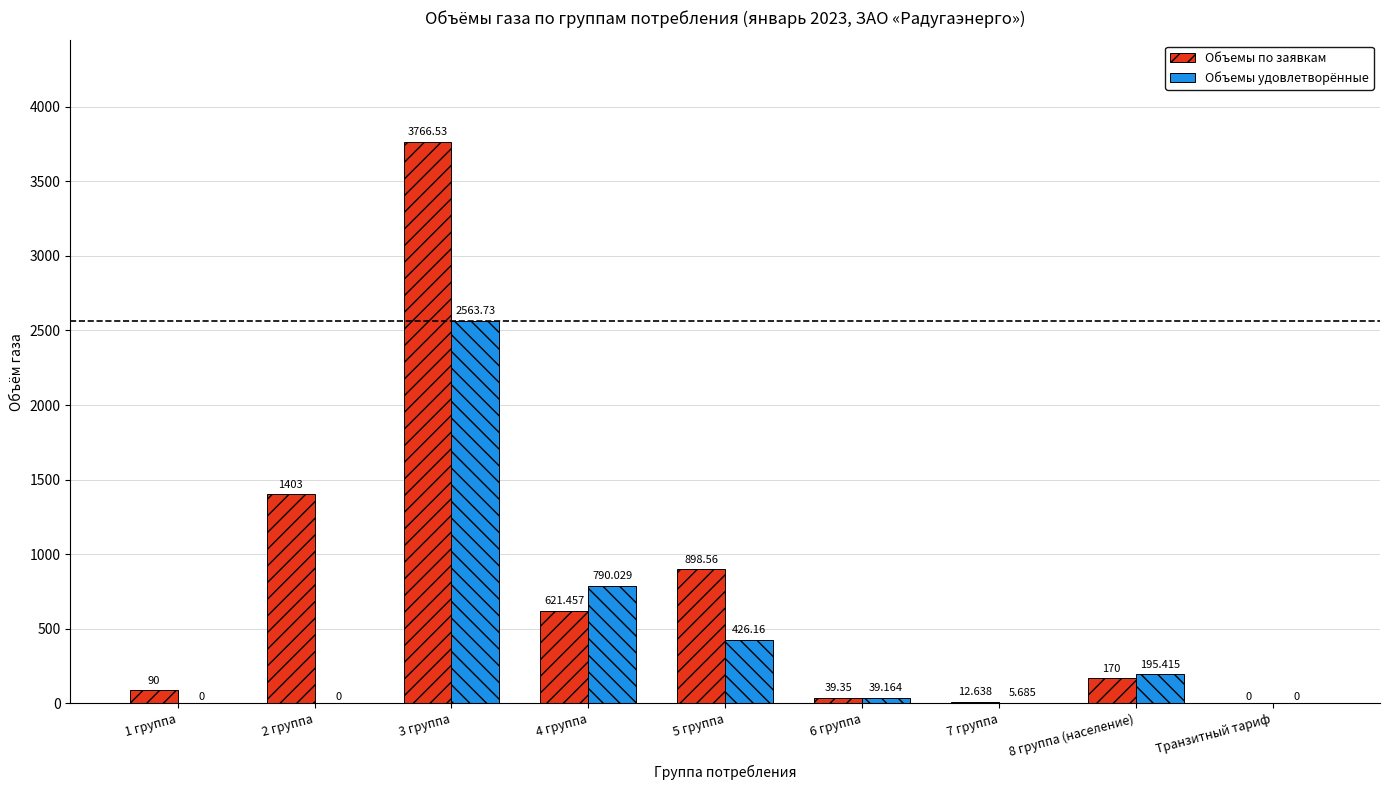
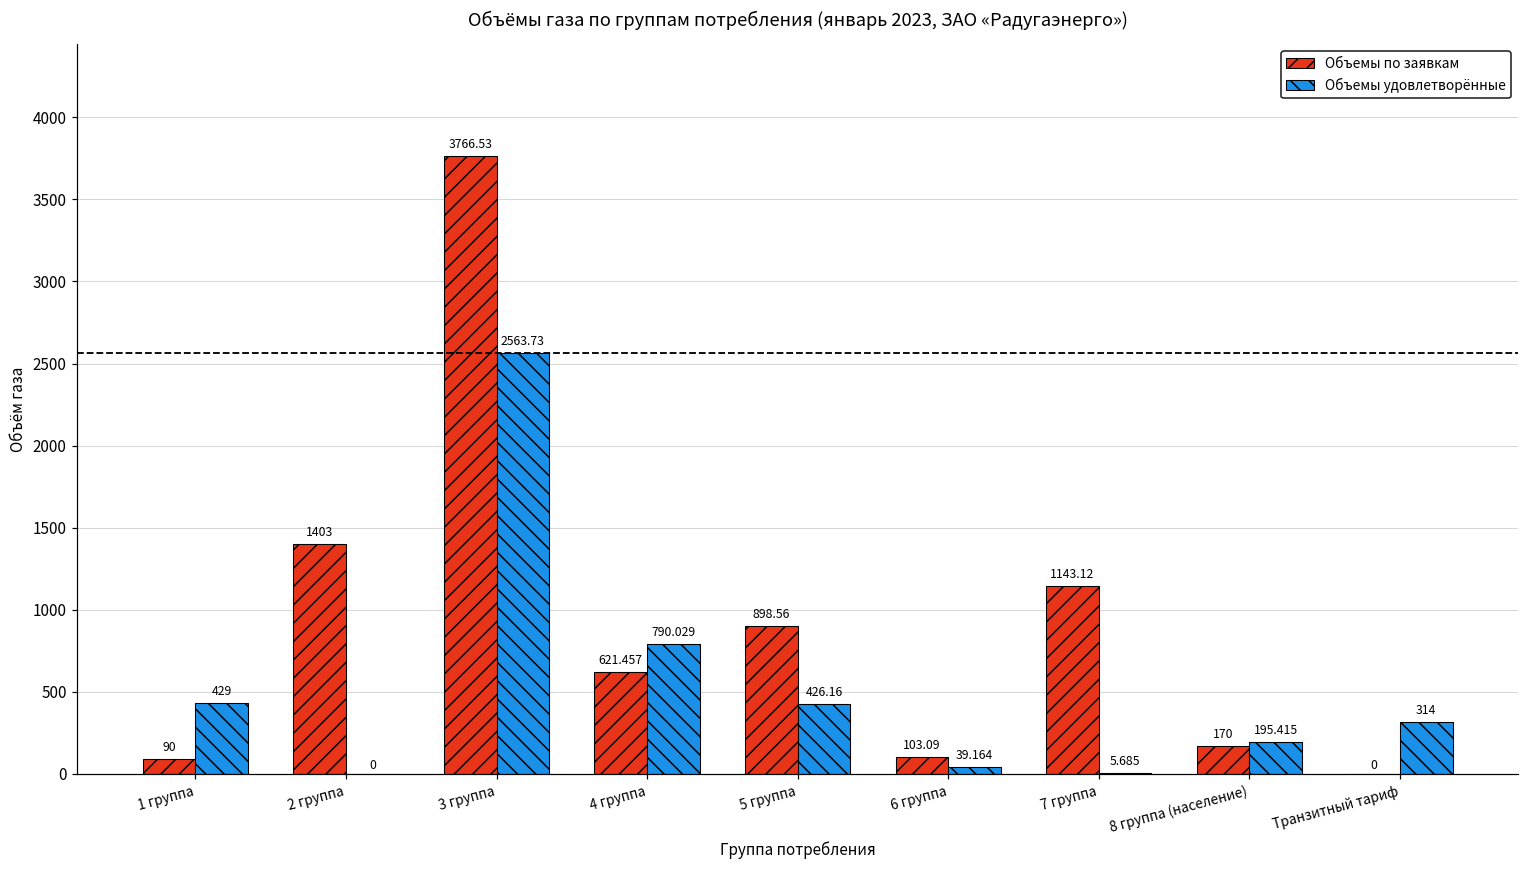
  {
    "Объемы по заявкам": {
      "1 группа": 90,
      "2 группа": 1403,
      "3 группа": 3766.53,
      "4 группа": 621.457,
      "5 группа": 898.56,
-     "6 группа": 39.35,
-     "7 группа": 12.638,
+     "6 группа": 103.09,
+     "7 группа": 1143.12,
      "8 группа (население)": 170,
      "Транзитный тариф": 0
    },
    "Объемы удовлетворённые": {
-     "1 группа": 0,
+     "1 группа": 429,
      "2 группа": 0,
      "3 группа": 2563.73,
      "4 группа": 790.029,
      "5 группа": 426.16,
      "6 группа": 39.164,
      "7 группа": 5.685,
      "8 группа (население)": 195.415,
-     "Транзитный тариф": 0
+     "Транзитный тариф": 314
    }
  }
